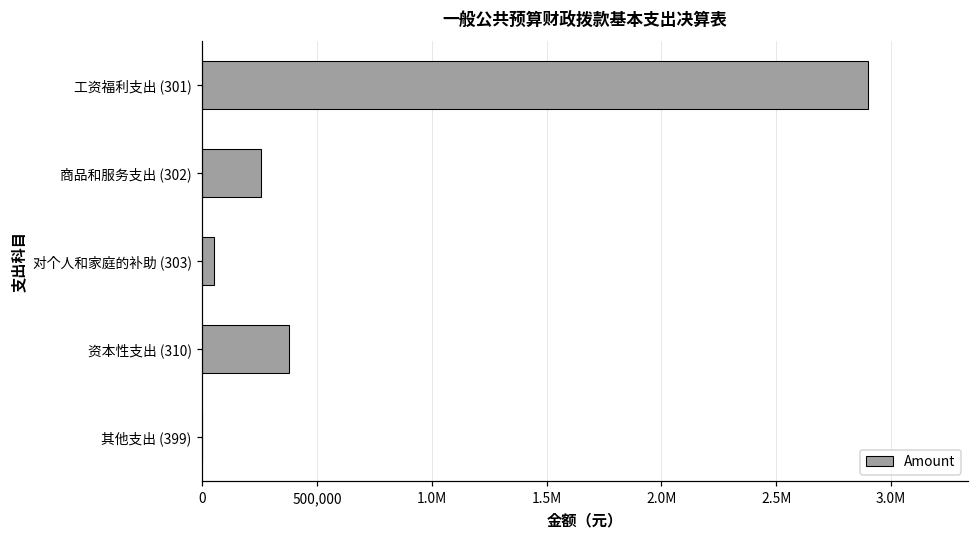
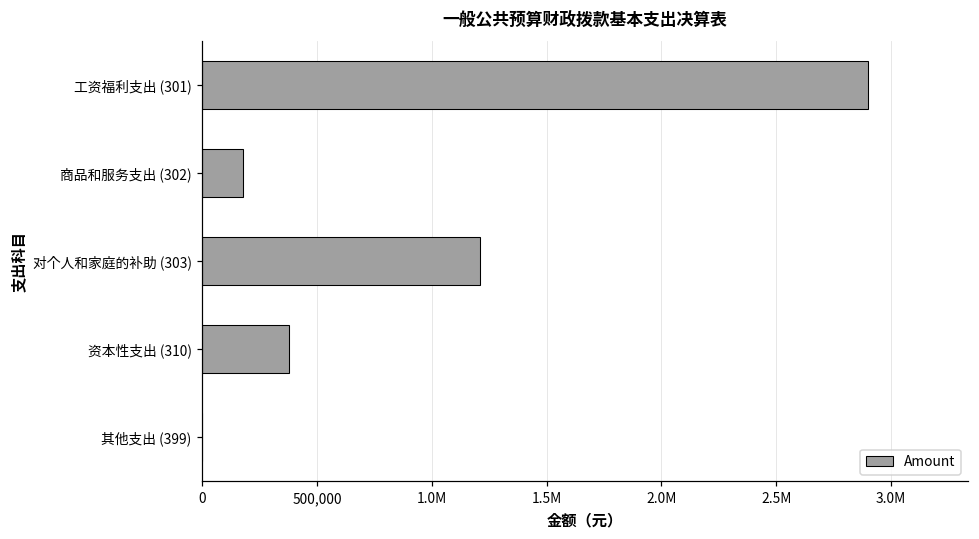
  {
    "工资福利支出 (301)": "2,900,000",
-   "商品和服务支出 (302)": "260,000",
-   "对个人和家庭的补助 (303)": "50,000",
+   "商品和服务支出 (302)": "170,000",
+   "对个人和家庭的补助 (303)": "1,210,000",
    "资本性支出 (310)": "380,000",
    "其他支出 (399)": "0"
  }
